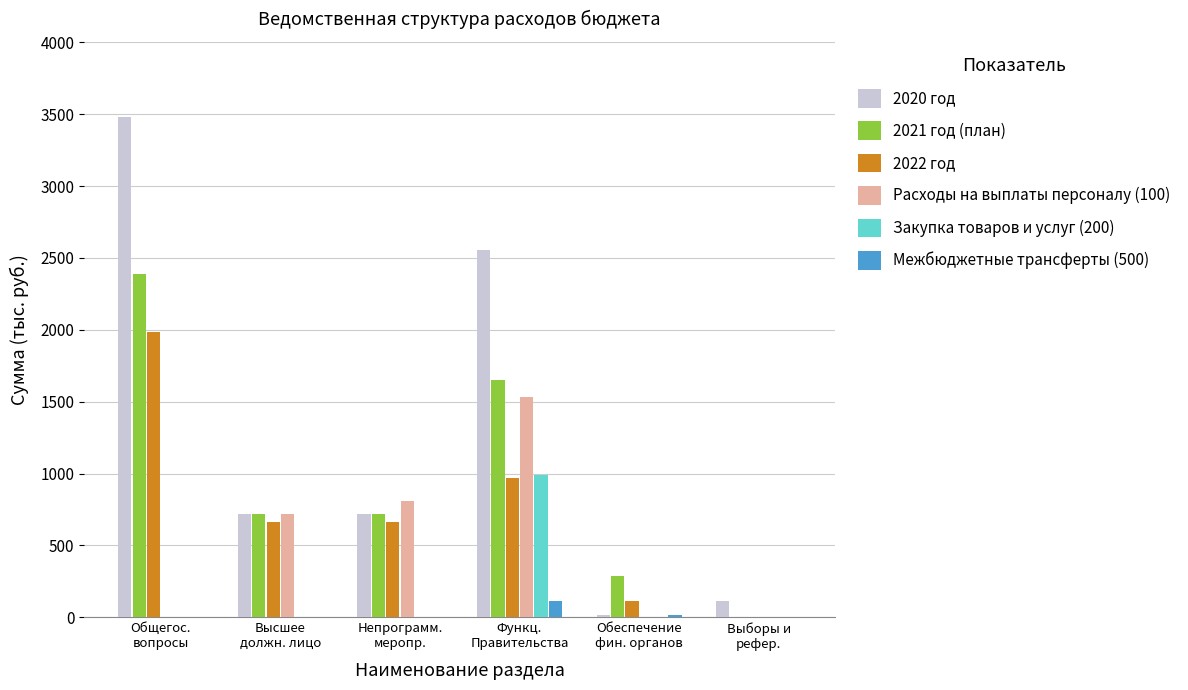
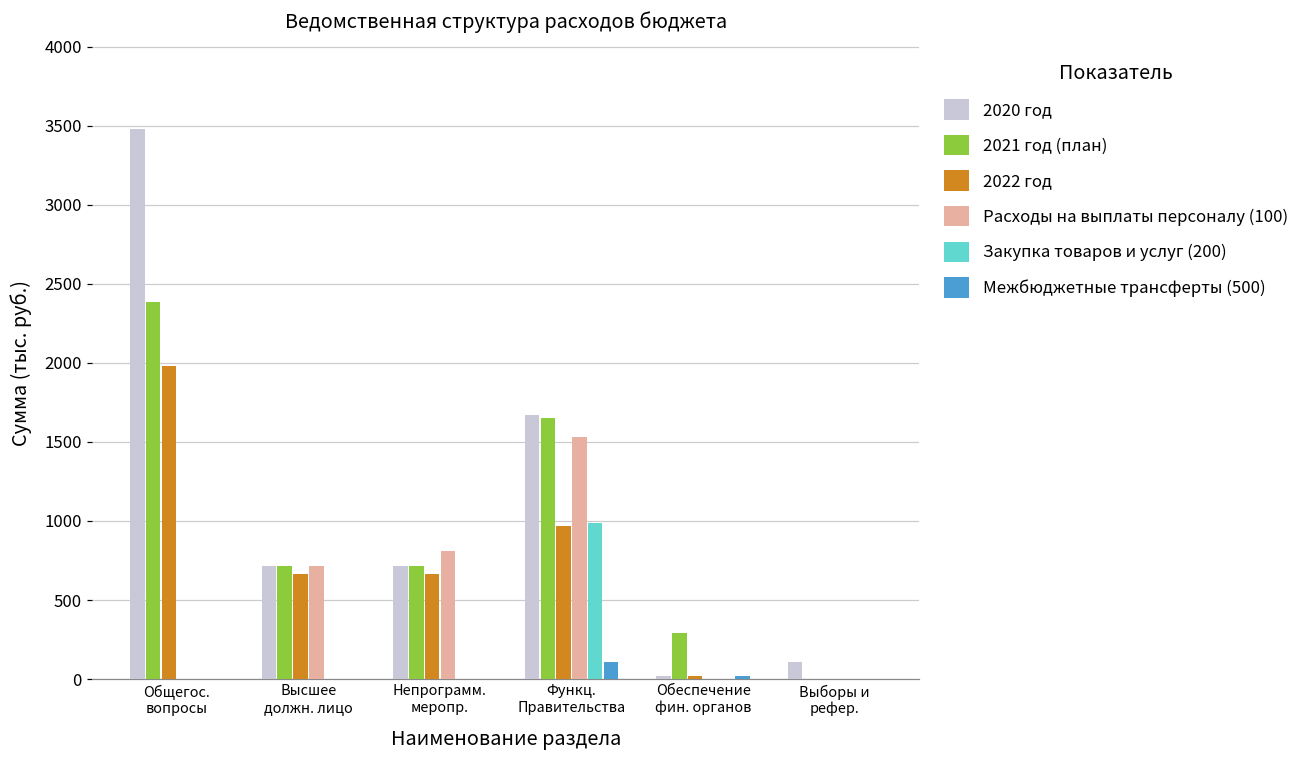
  {
    "2020 год": {
      "Общегос. вопросы": 3480,
      "Высшее должн. лицо": 720,
      "Непрограмм. меропр.": 720,
-     "Функц. Правительства": 2550,
+     "Функц. Правительства": 1670,
      "Обеспечение фин. органов": 20,
      "Выборы и рефер.": 110
    },
    "2021 год (план)": {
      "Общегос. вопросы": 2390,
      "Высшее должн. лицо": 720,
      "Непрограмм. меропр.": 720,
      "Функц. Правительства": 1650,
      "Обеспечение фин. органов": 290,
      "Выборы и рефер.": 0
    },
    "2022 год": {
      "Общегос. вопросы": 1980,
      "Высшее должн. лицо": 660,
      "Непрограмм. меропр.": 660,
      "Функц. Правительства": 970,
-     "Обеспечение фин. органов": 110,
+     "Обеспечение фин. органов": 20,
      "Выборы и рефер.": 0
    },
    "Расходы на выплаты персоналу (100)": {
      "Общегос. вопросы": 0,
      "Высшее должн. лицо": 720,
      "Непрограмм. меропр.": 810,
      "Функц. Правительства": 1530,
      "Обеспечение фин. органов": 0,
      "Выборы и рефер.": 0
    },
    "Закупка товаров и услуг (200)": {
      "Общегос. вопросы": 0,
      "Высшее должн. лицо": 0,
      "Непрограмм. меропр.": 0,
      "Функц. Правительства": 990,
      "Обеспечение фин. органов": 0,
      "Выборы и рефер.": 0
    },
    "Межбюджетные трансферты (500)": {
      "Общегос. вопросы": 0,
      "Высшее должн. лицо": 0,
      "Непрограмм. меропр.": 0,
      "Функц. Правительства": 110,
      "Обеспечение фин. органов": 20,
      "Выборы и рефер.": 0
    }
  }
